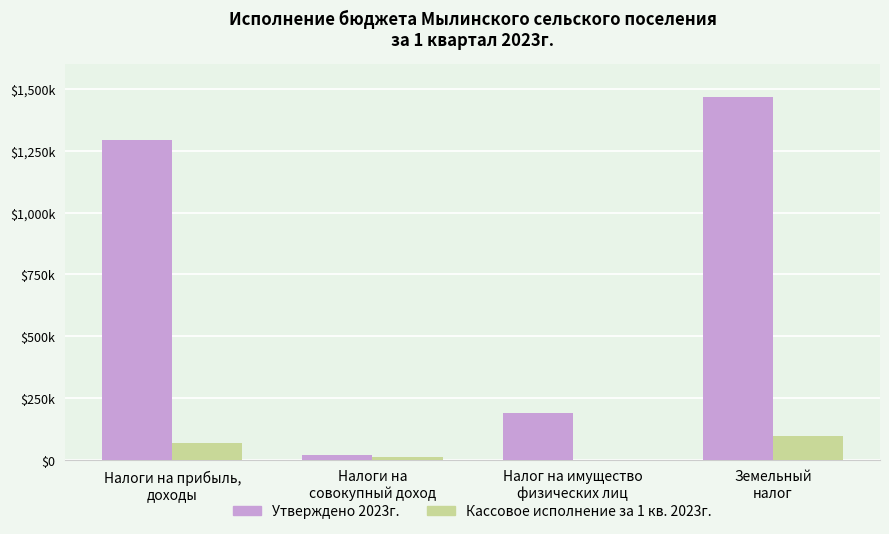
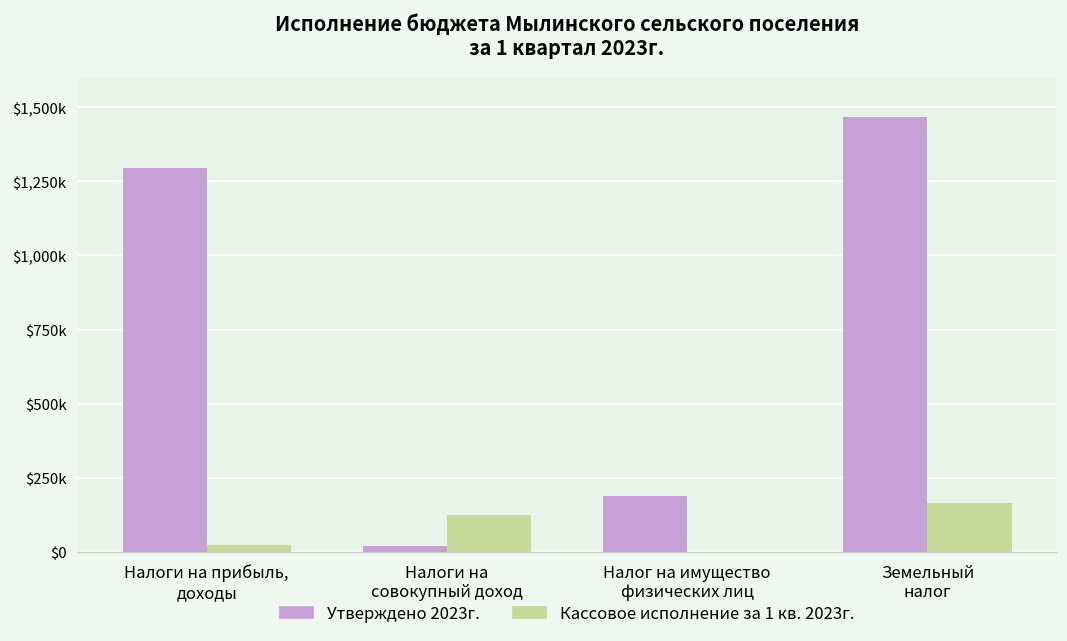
  {
    "Утверждено 2023г.": {
      "Налоги на прибыль, доходы": "$1,290,000",
      "Налоги на совокупный доход": "$20,000",
      "Налог на имущество физических лиц": "$190,000",
      "Земельный налог": "$1,470,000"
    },
    "Кассовое исполнение за 1 кв. 2023г.": {
-     "Налоги на прибыль, доходы": "$70,000",
-     "Налоги на совокупный доход": "$10,000",
-     "Земельный налог": "$100,000"
+     "Налоги на прибыль, доходы": "$20,000",
+     "Налоги на совокупный доход": "$120,000",
+     "Земельный налог": "$160,000"
    }
  }
